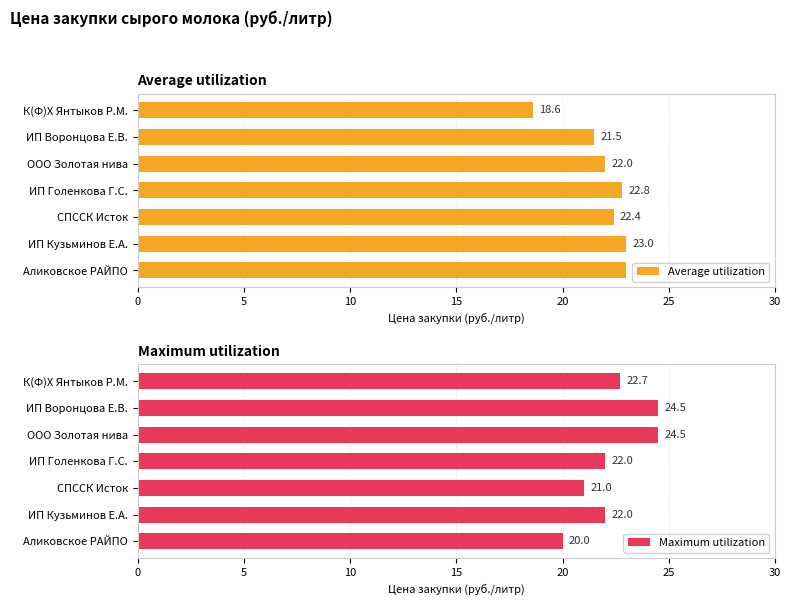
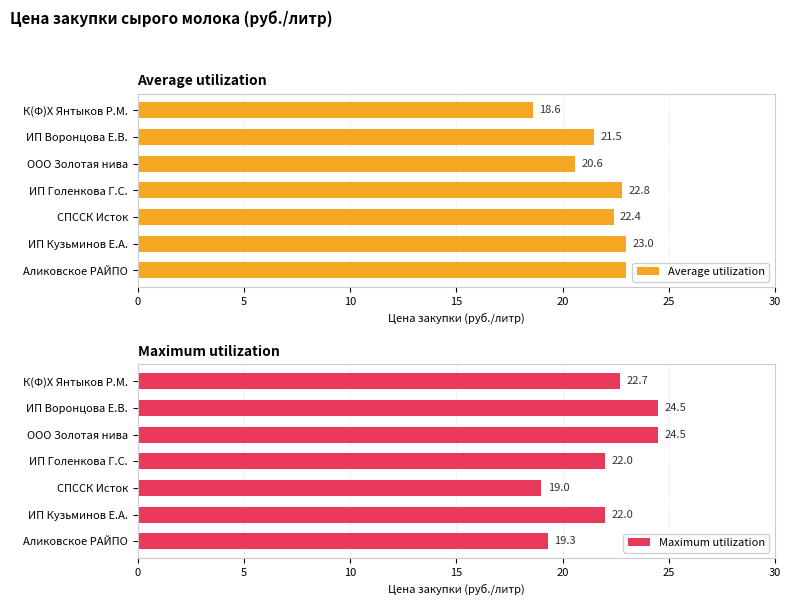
  {
    "Average utilization": {
      "К(Ф)Х Янтыков Р.М.": 18.6,
      "ИП Воронцова Е.В.": 21.5,
-     "ООО Золотая нива": 22.0,
+     "ООО Золотая нива": 20.6,
      "ИП Голенкова Г.С.": 22.8,
      "СПССК Исток": 22.4,
      "ИП Кузьминов Е.А.": 23.0
    },
    "Maximum utilization": {
      "К(Ф)Х Янтыков Р.М.": 22.7,
      "ИП Воронцова Е.В.": 24.5,
      "ООО Золотая нива": 24.5,
      "ИП Голенкова Г.С.": 22.0,
-     "СПССК Исток": 21.0,
+     "СПССК Исток": 19.0,
      "ИП Кузьминов Е.А.": 22.0,
-     "Аликовское РАЙПО": 20.0
+     "Аликовское РАЙПО": 19.3
    }
  }
